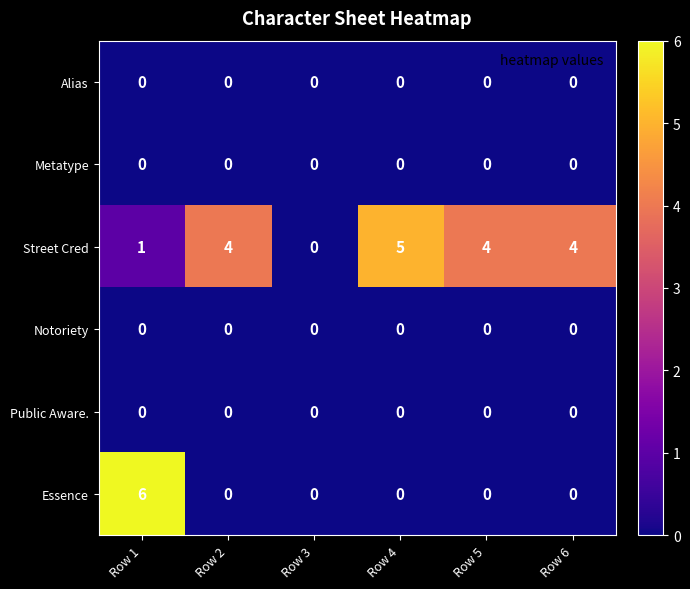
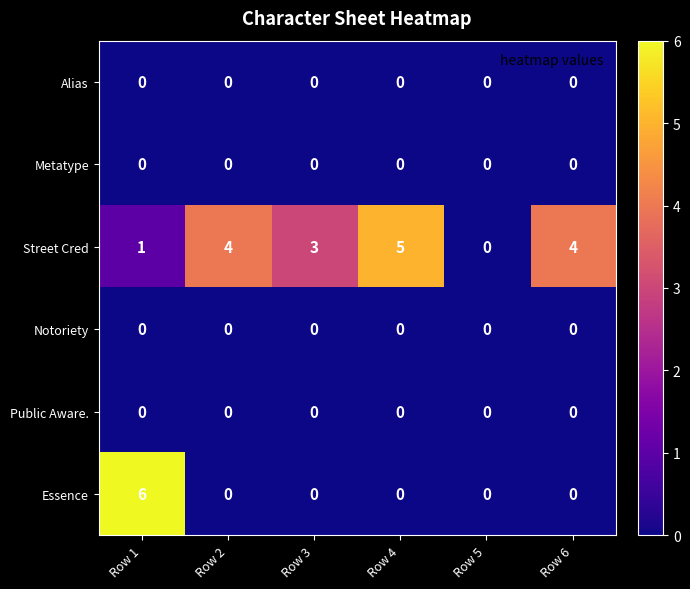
  {
    "Alias": {
      "Row 1": 0,
      "Row 2": 0,
      "Row 3": 0,
      "Row 4": 0,
      "Row 5": 0,
      "Row 6": 0
    },
    "Metatype": {
      "Row 1": 0,
      "Row 2": 0,
      "Row 3": 0,
      "Row 4": 0,
      "Row 5": 0,
      "Row 6": 0
    },
    "Street Cred": {
      "Row 1": 1,
      "Row 2": 4,
-     "Row 3": 0,
+     "Row 3": 3,
      "Row 4": 5,
-     "Row 5": 4,
+     "Row 5": 0,
      "Row 6": 4
    },
    "Notoriety": {
      "Row 1": 0,
      "Row 2": 0,
      "Row 3": 0,
      "Row 4": 0,
      "Row 5": 0,
      "Row 6": 0
    },
    "Public Aware.": {
      "Row 1": 0,
      "Row 2": 0,
      "Row 3": 0,
      "Row 4": 0,
      "Row 5": 0,
      "Row 6": 0
    },
    "Essence": {
      "Row 1": 6,
      "Row 2": 0,
      "Row 3": 0,
      "Row 4": 0,
      "Row 5": 0,
      "Row 6": 0
    }
  }
